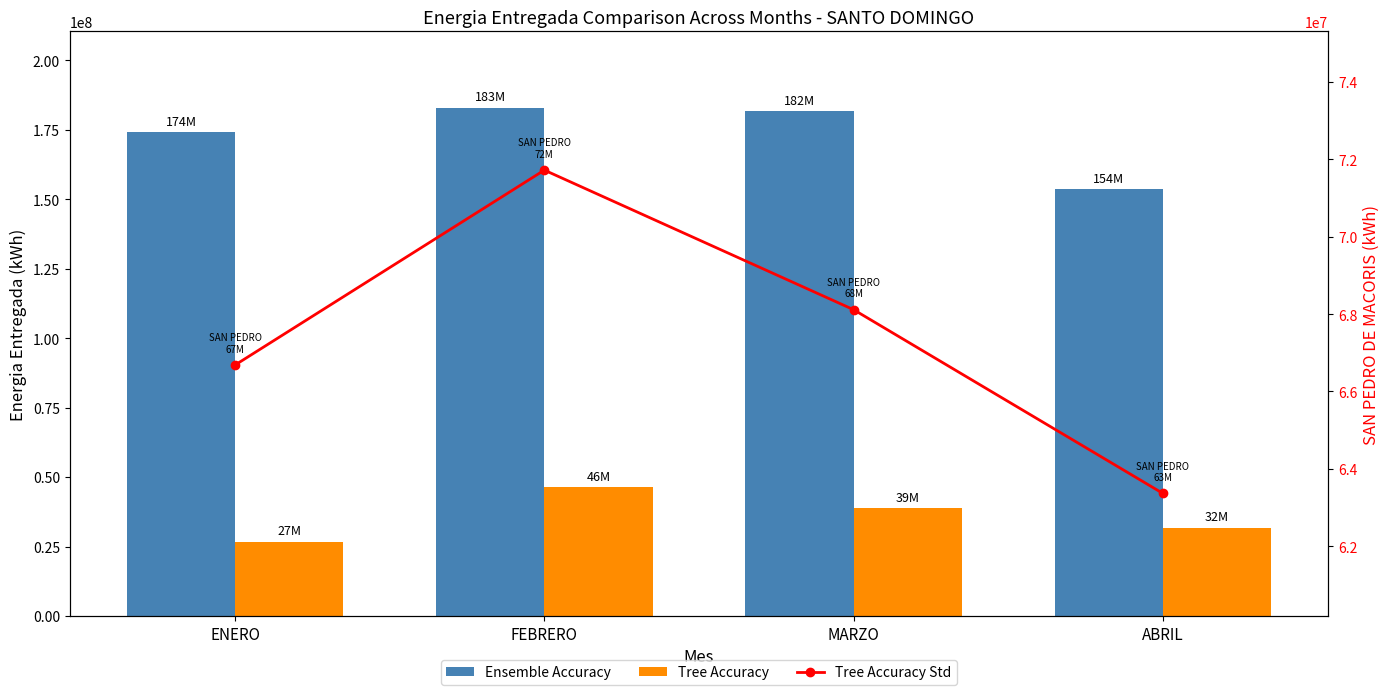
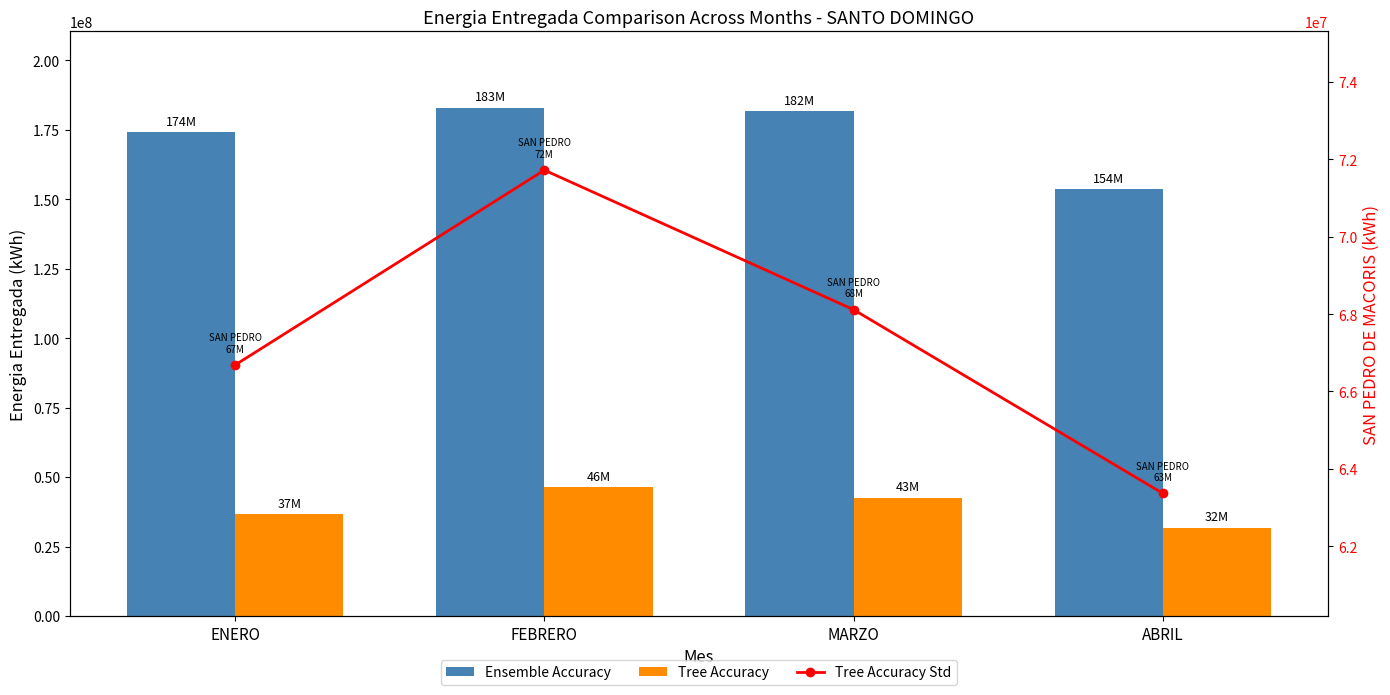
  {
    "Ensemble Accuracy": {
      "ENERO": "174M",
      "FEBRERO": "183M",
      "MARZO": "182M",
      "ABRIL": "154M"
    },
    "Tree Accuracy": {
-     "ENERO": "27M",
+     "ENERO": "37M",
      "FEBRERO": "46M",
-     "MARZO": "39M",
+     "MARZO": "43M",
      "ABRIL": "32M"
    },
    "Tree Accuracy Std": {
      "ENERO": "67M",
      "FEBRERO": "72M",
      "MARZO": "68M",
      "ABRIL": "63M"
    }
  }
